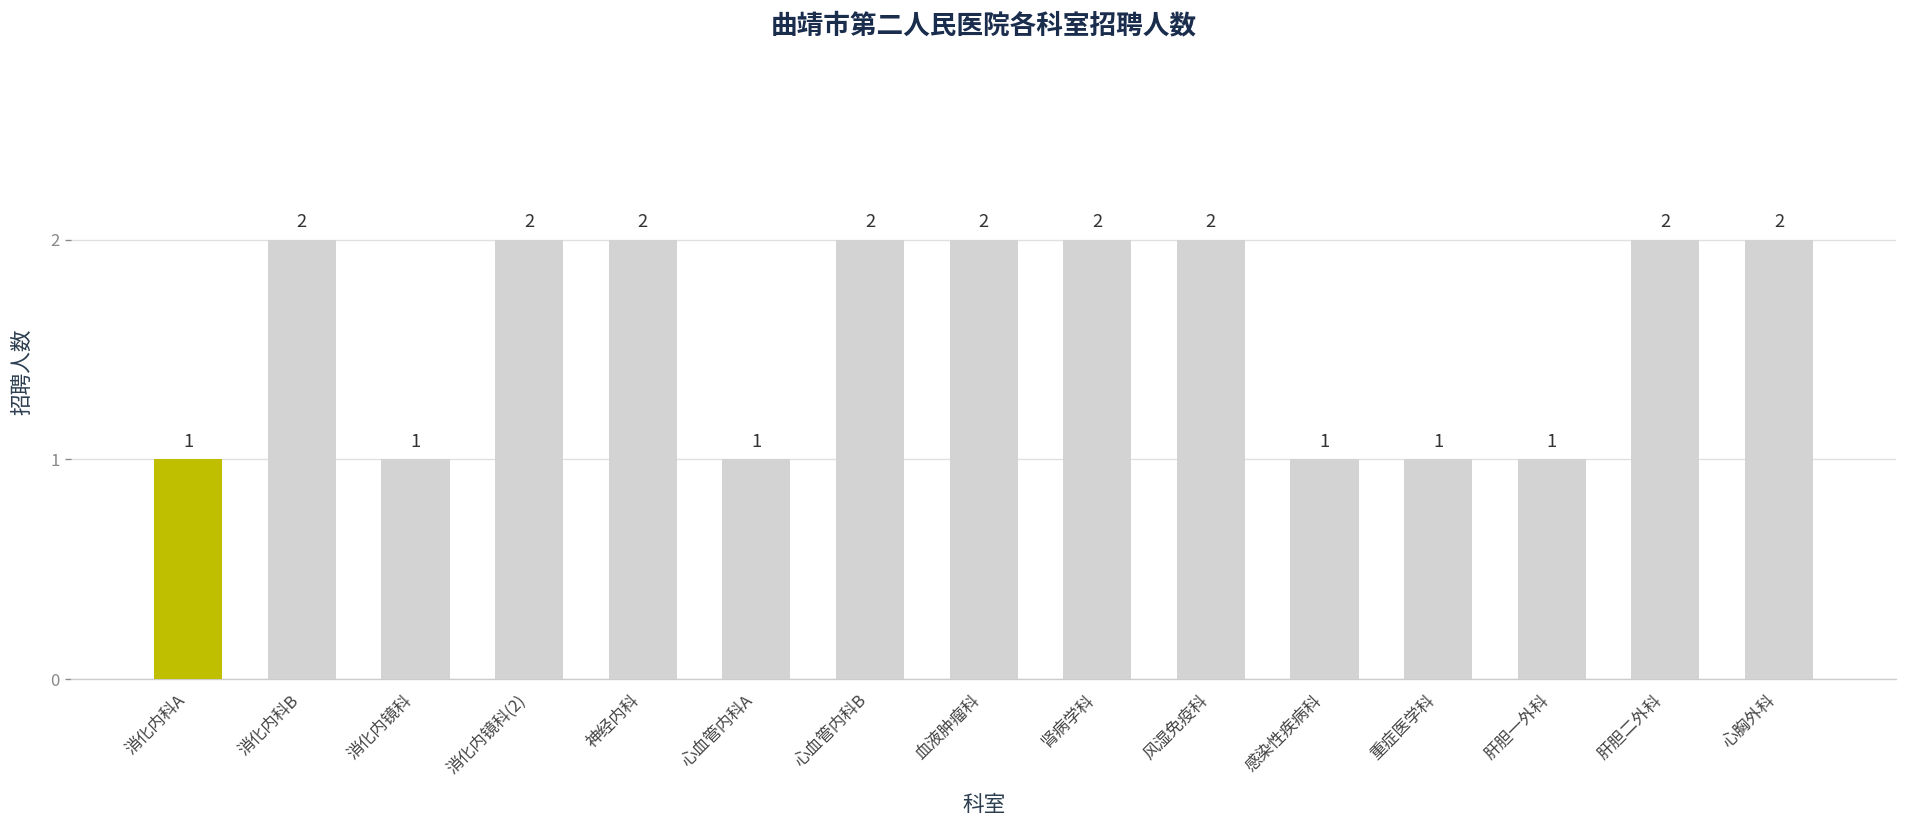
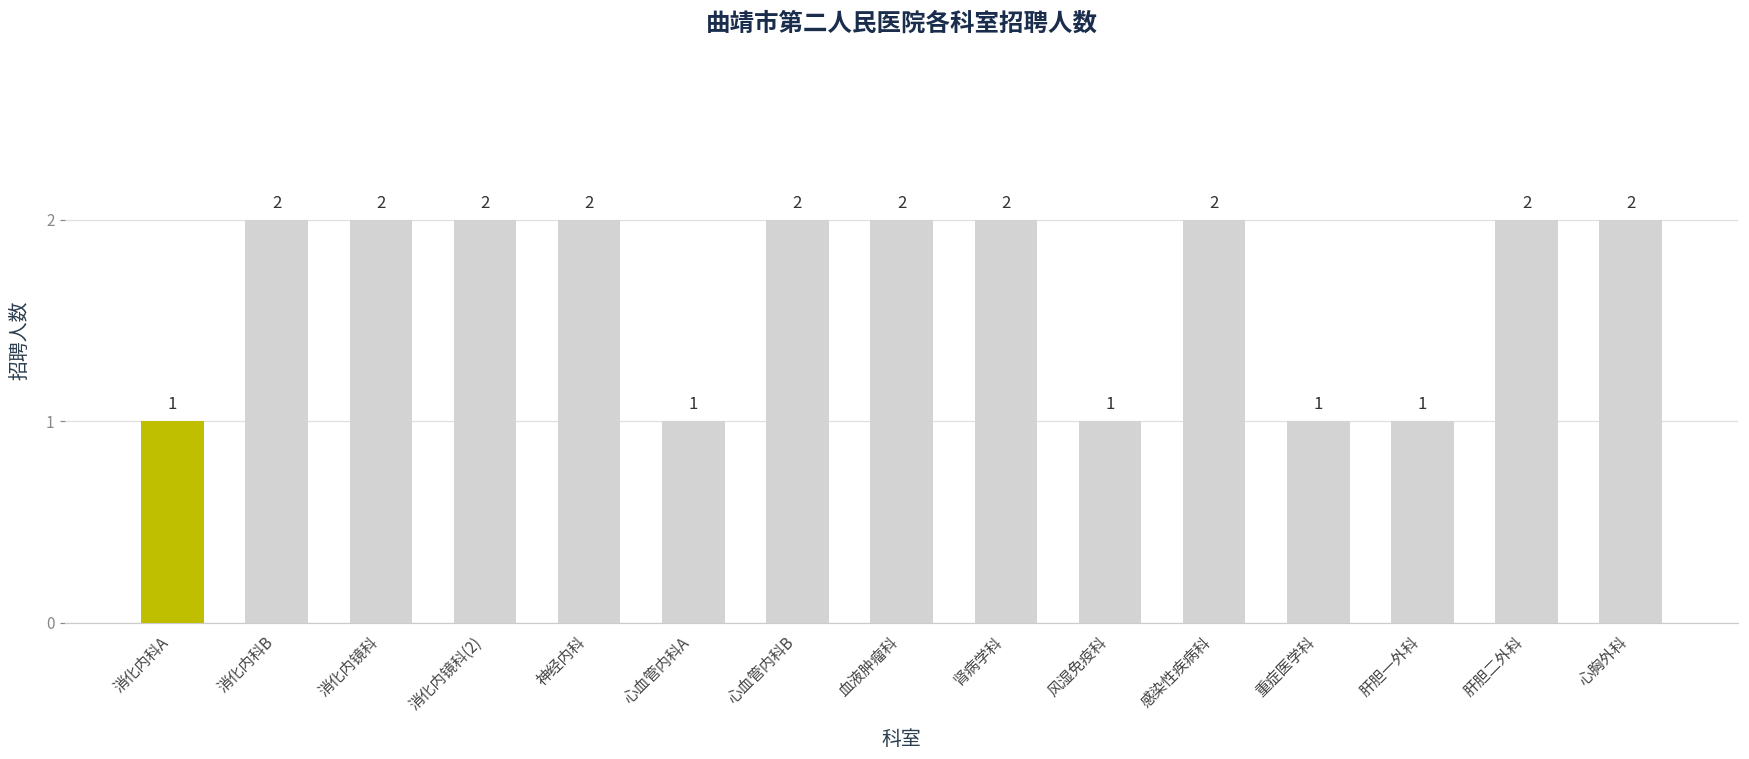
  {
    "消化内科A": 1,
    "消化内科B": 2,
-   "消化内镜科": 1,
+   "消化内镜科": 2,
    "消化内镜科(2)": 2,
    "神经内科": 2,
    "心血管内科A": 1,
    "心血管内科B": 2,
    "血液肿瘤科": 2,
    "肾病学科": 2,
-   "风湿免疫科": 2,
-   "感染性疾病科": 1,
+   "风湿免疫科": 1,
+   "感染性疾病科": 2,
    "重症医学科": 1,
    "肝胆一外科": 1,
    "肝胆二外科": 2,
    "心胸外科": 2
  }
